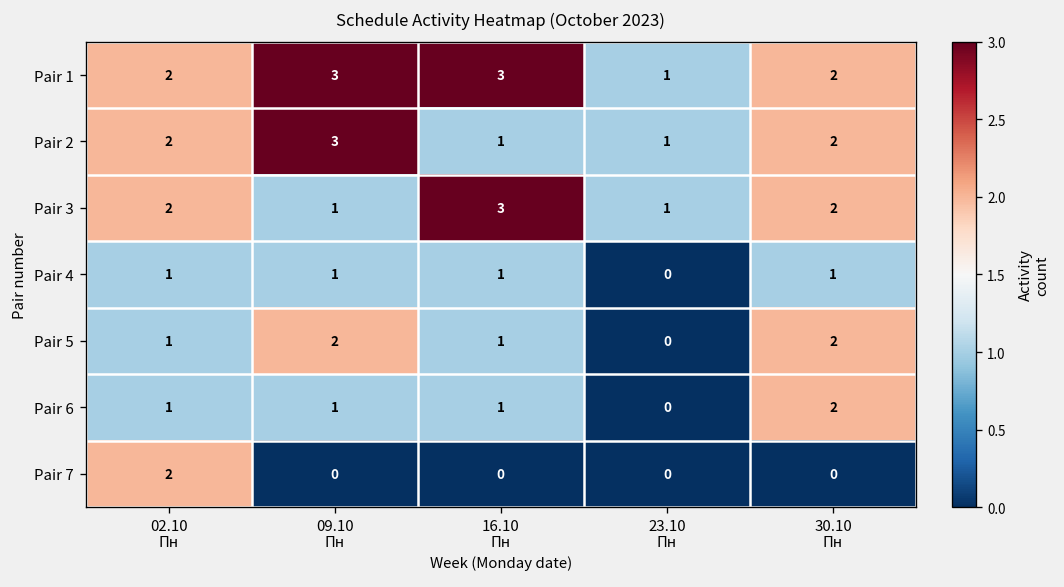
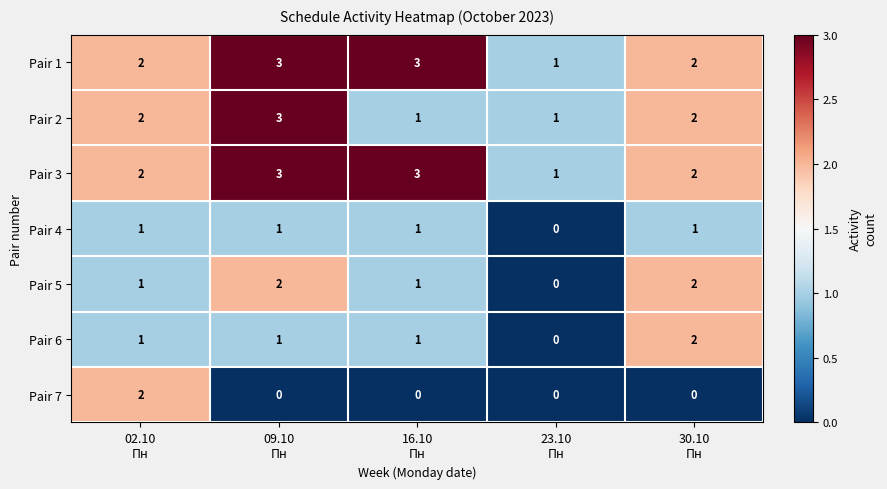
  {
    "Pair 1": {
      "02.10 Пн": 2,
      "09.10 Пн": 3,
      "16.10 Пн": 3,
      "23.10 Пн": 1,
      "30.10 Пн": 2
    },
    "Pair 2": {
      "02.10 Пн": 2,
      "09.10 Пн": 3,
      "16.10 Пн": 1,
      "23.10 Пн": 1,
      "30.10 Пн": 2
    },
    "Pair 3": {
      "02.10 Пн": 2,
-     "09.10 Пн": 1,
+     "09.10 Пн": 3,
      "16.10 Пн": 3,
      "23.10 Пн": 1,
      "30.10 Пн": 2
    },
    "Pair 4": {
      "02.10 Пн": 1,
      "09.10 Пн": 1,
      "16.10 Пн": 1,
      "23.10 Пн": 0,
      "30.10 Пн": 1
    },
    "Pair 5": {
      "02.10 Пн": 1,
      "09.10 Пн": 2,
      "16.10 Пн": 1,
      "23.10 Пн": 0,
      "30.10 Пн": 2
    },
    "Pair 6": {
      "02.10 Пн": 1,
      "09.10 Пн": 1,
      "16.10 Пн": 1,
      "23.10 Пн": 0,
      "30.10 Пн": 2
    },
    "Pair 7": {
      "02.10 Пн": 2,
      "09.10 Пн": 0,
      "16.10 Пн": 0,
      "23.10 Пн": 0,
      "30.10 Пн": 0
    }
  }
